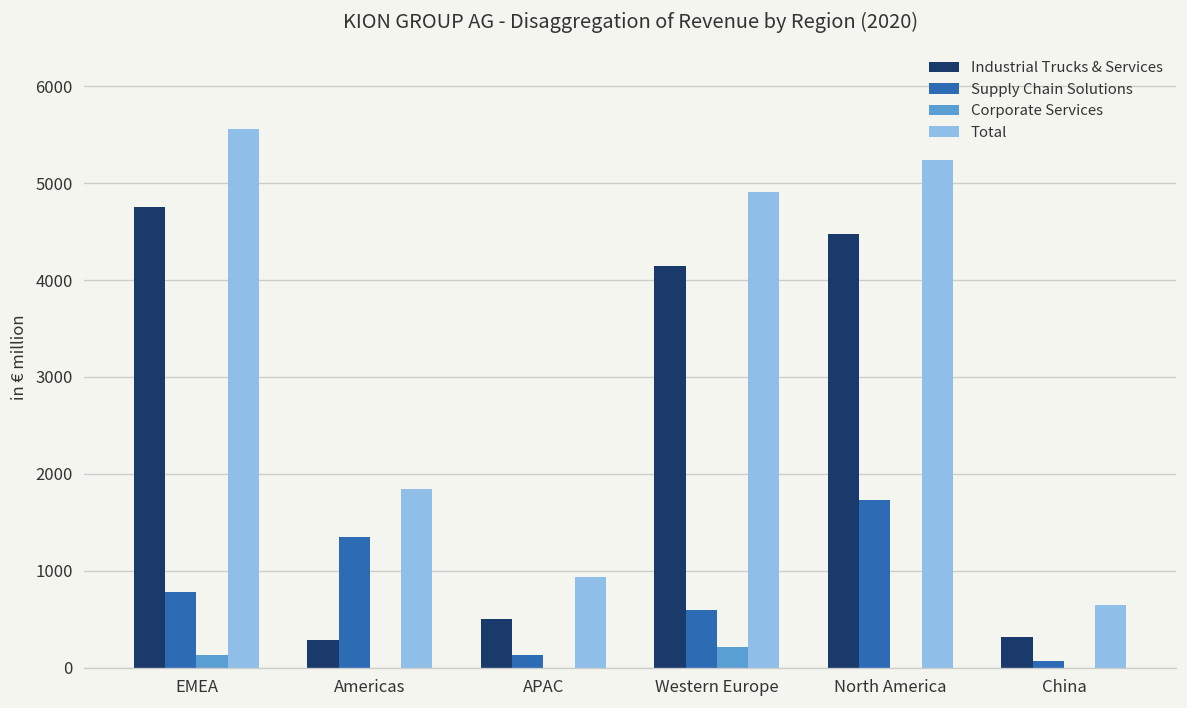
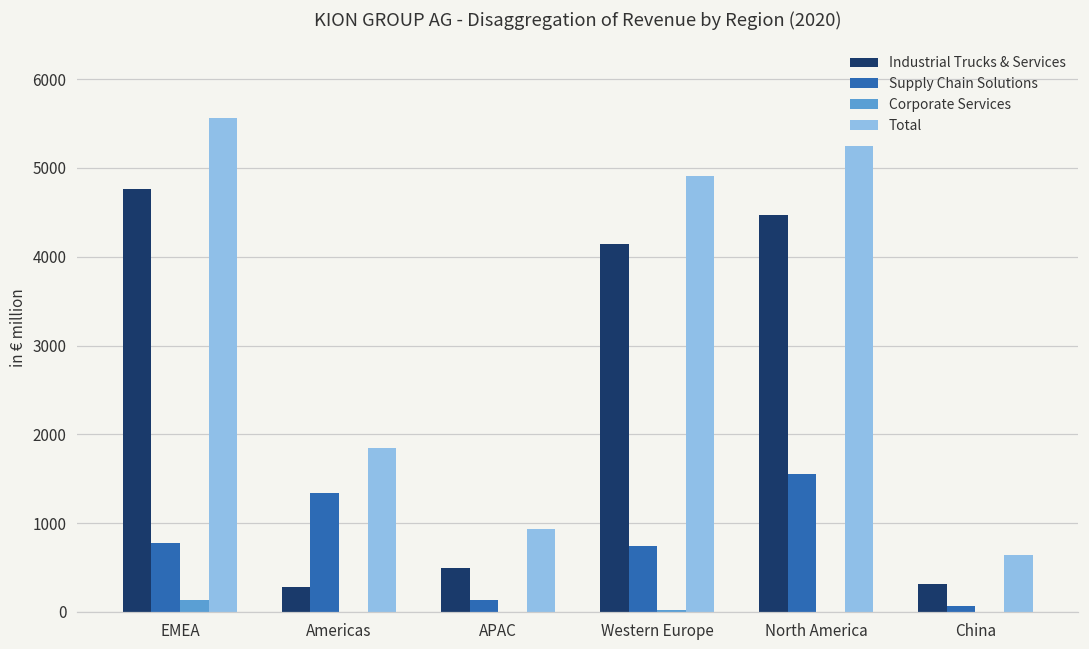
  {
    "Industrial Trucks & Services": {
      "EMEA": 4800,
      "Americas": 300,
      "APAC": 500,
      "Western Europe": 4100,
      "North America": 4500,
      "China": 300
    },
    "Supply Chain Solutions": {
      "EMEA": 800,
      "Americas": 1300,
      "APAC": 100,
-     "Western Europe": 600,
-     "North America": 1700,
+     "Western Europe": 700,
+     "North America": 1600,
      "China": 100
    },
    "Corporate Services": {
      "EMEA": 100,
      "Americas": 0,
      "APAC": 0,
-     "Western Europe": 200,
+     "Western Europe": 0,
      "North America": 0,
      "China": 0
    },
    "Total": {
      "EMEA": 5600,
      "Americas": 1800,
      "APAC": 900,
      "Western Europe": 4900,
      "North America": 5200,
      "China": 600
    }
  }
